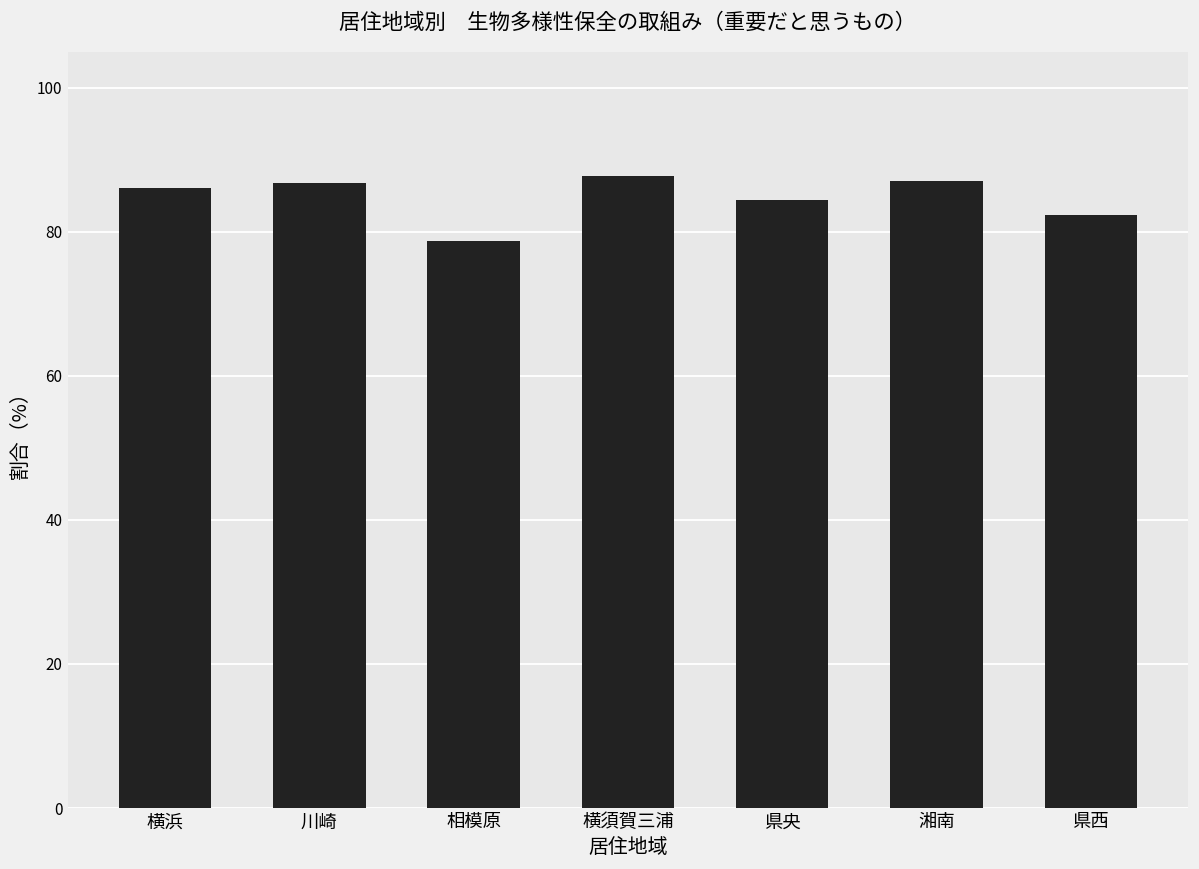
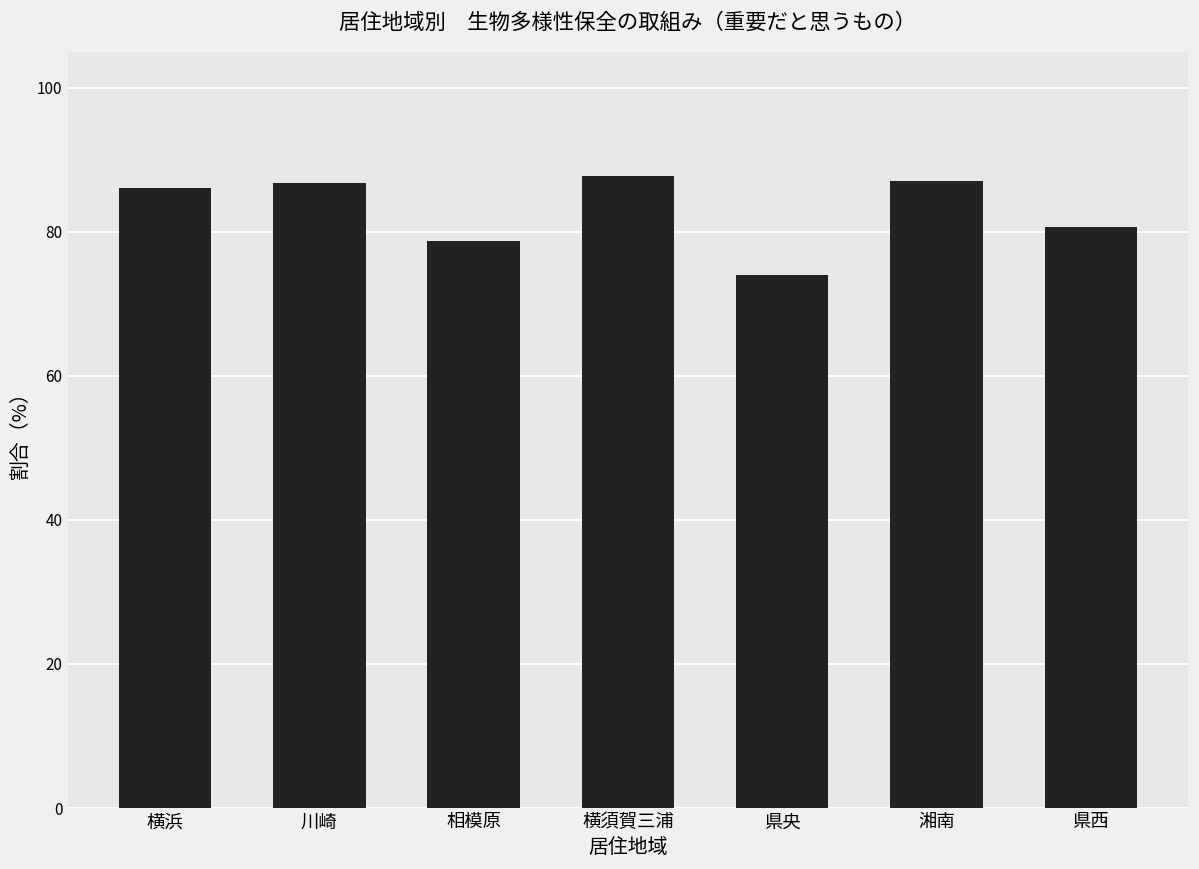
  {
    "横浜": 86,
    "川崎": 87,
    "相模原": 79,
    "横須賀三浦": 88,
-   "県央": 84,
+   "県央": 74,
    "湘南": 87,
-   "県西": 82
+   "県西": 81
  }
